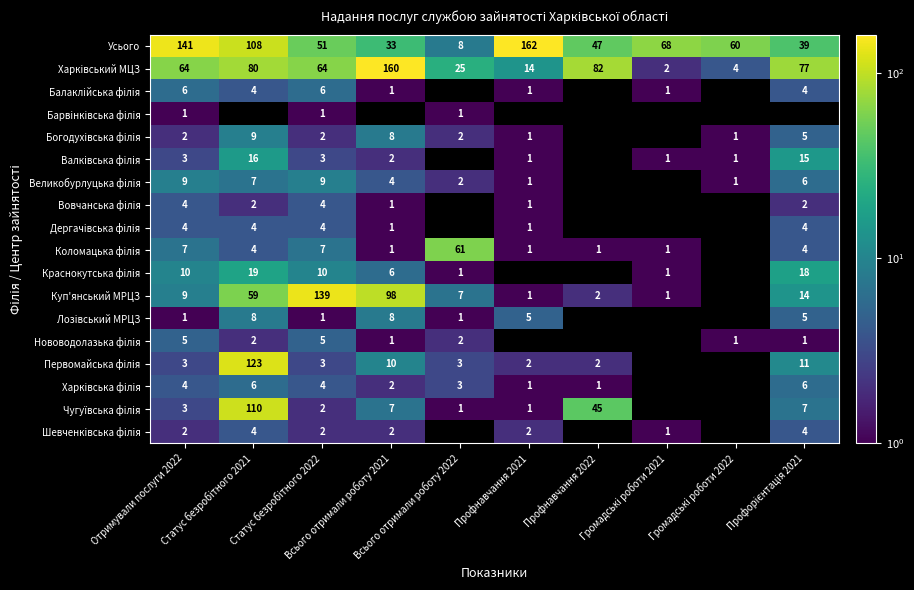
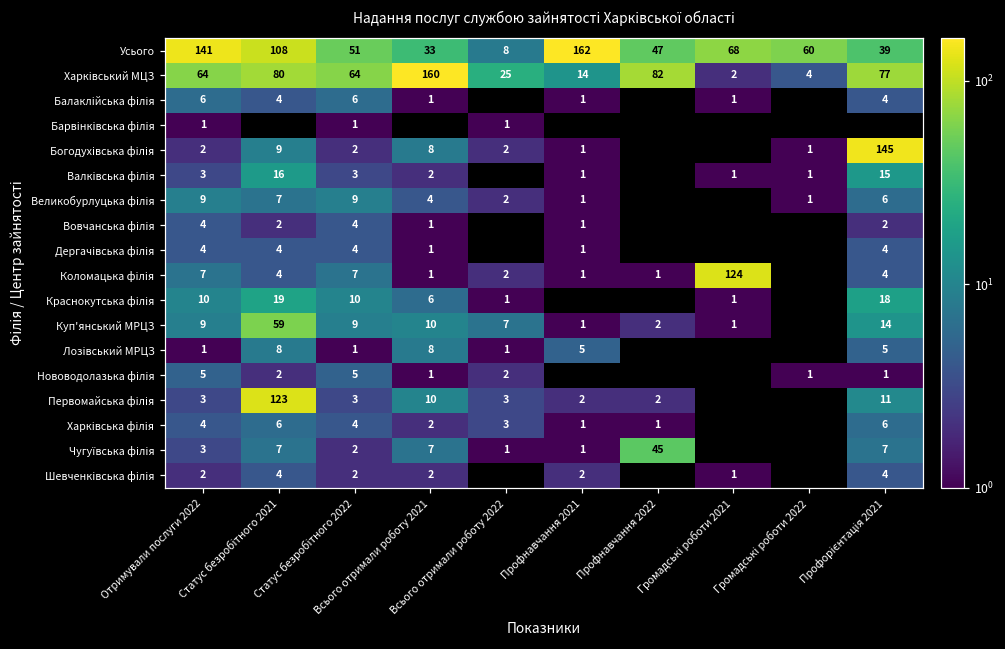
  {
    "Усього": {
      "Отримували послуги 2022": 141,
      "Статус безробітного 2021": 108,
      "Статус безробітного 2022": 51,
      "Всього отримали роботу 2021": 33,
      "Всього отримали роботу 2022": 8,
      "Профнавчання 2021": 162,
      "Профнавчання 2022": 47,
      "Громадські роботи 2021": 68,
      "Громадські роботи 2022": 60,
      "Профорієнтація 2021": 39
    },
    "Харківський МЦЗ": {
      "Отримували послуги 2022": 64,
      "Статус безробітного 2021": 80,
      "Статус безробітного 2022": 64,
      "Всього отримали роботу 2021": 160,
      "Всього отримали роботу 2022": 25,
      "Профнавчання 2021": 14,
      "Профнавчання 2022": 82,
      "Громадські роботи 2021": 2,
      "Громадські роботи 2022": 4,
      "Профорієнтація 2021": 77
    },
    "Балаклійська філія": {
      "Отримували послуги 2022": 6,
      "Статус безробітного 2021": 4,
      "Статус безробітного 2022": 6,
      "Всього отримали роботу 2021": 1,
      "Профнавчання 2021": 1,
      "Громадські роботи 2021": 1,
      "Профорієнтація 2021": 4
    },
    "Барвінківська філія": {
      "Отримували послуги 2022": 1,
      "Статус безробітного 2022": 1,
      "Всього отримали роботу 2022": 1
    },
    "Богодухівська філія": {
      "Отримували послуги 2022": 2,
      "Статус безробітного 2021": 9,
      "Статус безробітного 2022": 2,
      "Всього отримали роботу 2021": 8,
      "Всього отримали роботу 2022": 2,
      "Профнавчання 2021": 1,
      "Громадські роботи 2022": 1,
-     "Профорієнтація 2021": 5
+     "Профорієнтація 2021": 145
    },
    "Валківська філія": {
      "Отримували послуги 2022": 3,
      "Статус безробітного 2021": 16,
      "Статус безробітного 2022": 3,
      "Всього отримали роботу 2021": 2,
      "Профнавчання 2021": 1,
      "Громадські роботи 2021": 1,
      "Громадські роботи 2022": 1,
      "Профорієнтація 2021": 15
    },
    "Великобурлуцька філія": {
      "Отримували послуги 2022": 9,
      "Статус безробітного 2021": 7,
      "Статус безробітного 2022": 9,
      "Всього отримали роботу 2021": 4,
      "Всього отримали роботу 2022": 2,
      "Профнавчання 2021": 1,
      "Громадські роботи 2022": 1,
      "Профорієнтація 2021": 6
    },
    "Вовчанська філія": {
      "Отримували послуги 2022": 4,
      "Статус безробітного 2021": 2,
      "Статус безробітного 2022": 4,
      "Всього отримали роботу 2021": 1,
      "Профнавчання 2021": 1,
      "Профорієнтація 2021": 2
    },
    "Дергачівська філія": {
      "Отримували послуги 2022": 4,
      "Статус безробітного 2021": 4,
      "Статус безробітного 2022": 4,
      "Всього отримали роботу 2021": 1,
      "Профнавчання 2021": 1,
      "Профорієнтація 2021": 4
    },
    "Коломацька філія": {
      "Отримували послуги 2022": 7,
      "Статус безробітного 2021": 4,
      "Статус безробітного 2022": 7,
      "Всього отримали роботу 2021": 1,
-     "Всього отримали роботу 2022": 61,
+     "Всього отримали роботу 2022": 2,
      "Профнавчання 2021": 1,
      "Профнавчання 2022": 1,
-     "Громадські роботи 2021": 1,
+     "Громадські роботи 2021": 124,
      "Профорієнтація 2021": 4
    },
    "Краснокутська філія": {
      "Отримували послуги 2022": 10,
      "Статус безробітного 2021": 19,
      "Статус безробітного 2022": 10,
      "Всього отримали роботу 2021": 6,
      "Всього отримали роботу 2022": 1,
      "Громадські роботи 2021": 1,
      "Профорієнтація 2021": 18
    },
    "Куп'янський МРЦЗ": {
      "Отримували послуги 2022": 9,
      "Статус безробітного 2021": 59,
-     "Статус безробітного 2022": 139,
-     "Всього отримали роботу 2021": 98,
+     "Статус безробітного 2022": 9,
+     "Всього отримали роботу 2021": 10,
      "Всього отримали роботу 2022": 7,
      "Профнавчання 2021": 1,
      "Профнавчання 2022": 2,
      "Громадські роботи 2021": 1,
      "Профорієнтація 2021": 14
    },
    "Лозівський МРЦЗ": {
      "Отримували послуги 2022": 1,
      "Статус безробітного 2021": 8,
      "Статус безробітного 2022": 1,
      "Всього отримали роботу 2021": 8,
      "Всього отримали роботу 2022": 1,
      "Профнавчання 2021": 5,
      "Профорієнтація 2021": 5
    },
    "Нововодолазька філія": {
      "Отримували послуги 2022": 5,
      "Статус безробітного 2021": 2,
      "Статус безробітного 2022": 5,
      "Всього отримали роботу 2021": 1,
      "Всього отримали роботу 2022": 2,
      "Громадські роботи 2022": 1,
      "Профорієнтація 2021": 1
    },
    "Первомайська філія": {
      "Отримували послуги 2022": 3,
      "Статус безробітного 2021": 123,
      "Статус безробітного 2022": 3,
      "Всього отримали роботу 2021": 10,
      "Всього отримали роботу 2022": 3,
      "Профнавчання 2021": 2,
      "Профнавчання 2022": 2,
      "Профорієнтація 2021": 11
    },
    "Харківська філія": {
      "Отримували послуги 2022": 4,
      "Статус безробітного 2021": 6,
      "Статус безробітного 2022": 4,
      "Всього отримали роботу 2021": 2,
      "Всього отримали роботу 2022": 3,
      "Профнавчання 2021": 1,
      "Профнавчання 2022": 1,
      "Профорієнтація 2021": 6
    },
    "Чугуївська філія": {
      "Отримували послуги 2022": 3,
-     "Статус безробітного 2021": 110,
+     "Статус безробітного 2021": 7,
      "Статус безробітного 2022": 2,
      "Всього отримали роботу 2021": 7,
      "Всього отримали роботу 2022": 1,
      "Профнавчання 2021": 1,
      "Профнавчання 2022": 45,
      "Профорієнтація 2021": 7
    },
    "Шевченківська філія": {
      "Отримували послуги 2022": 2,
      "Статус безробітного 2021": 4,
      "Статус безробітного 2022": 2,
      "Всього отримали роботу 2021": 2,
      "Профнавчання 2021": 2,
      "Громадські роботи 2021": 1,
      "Профорієнтація 2021": 4
    }
  }
